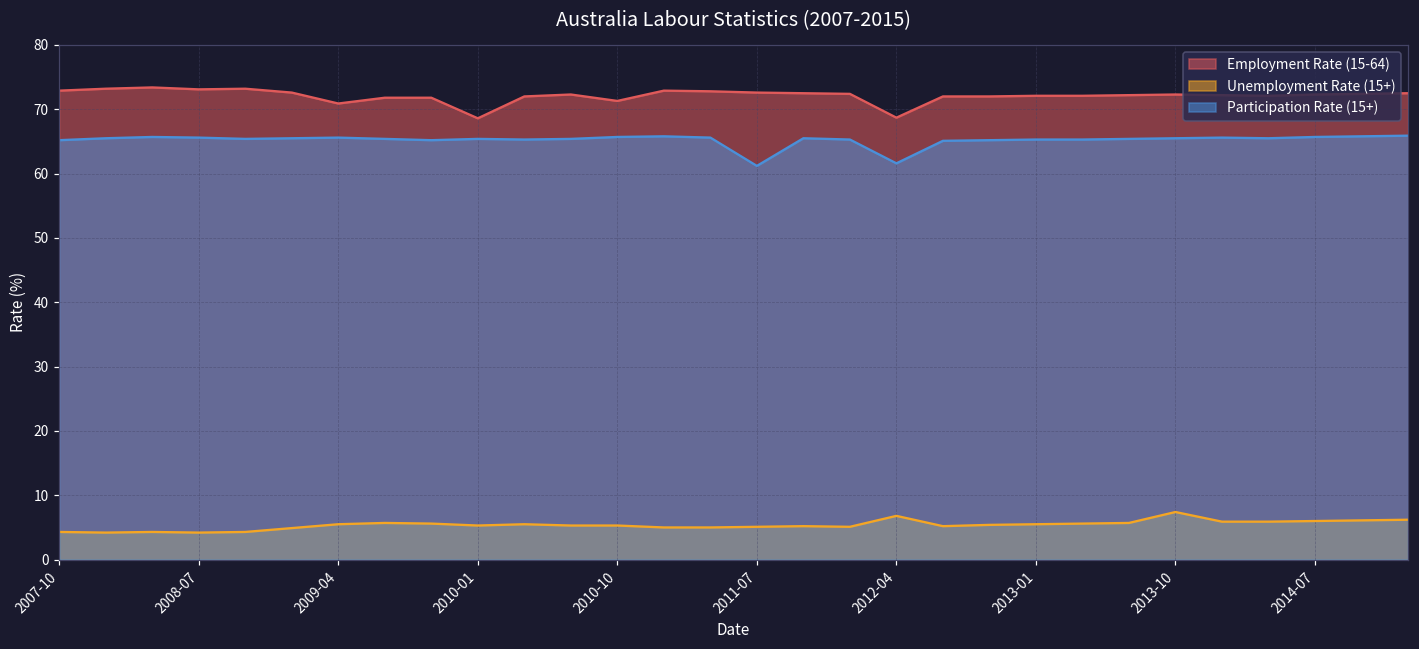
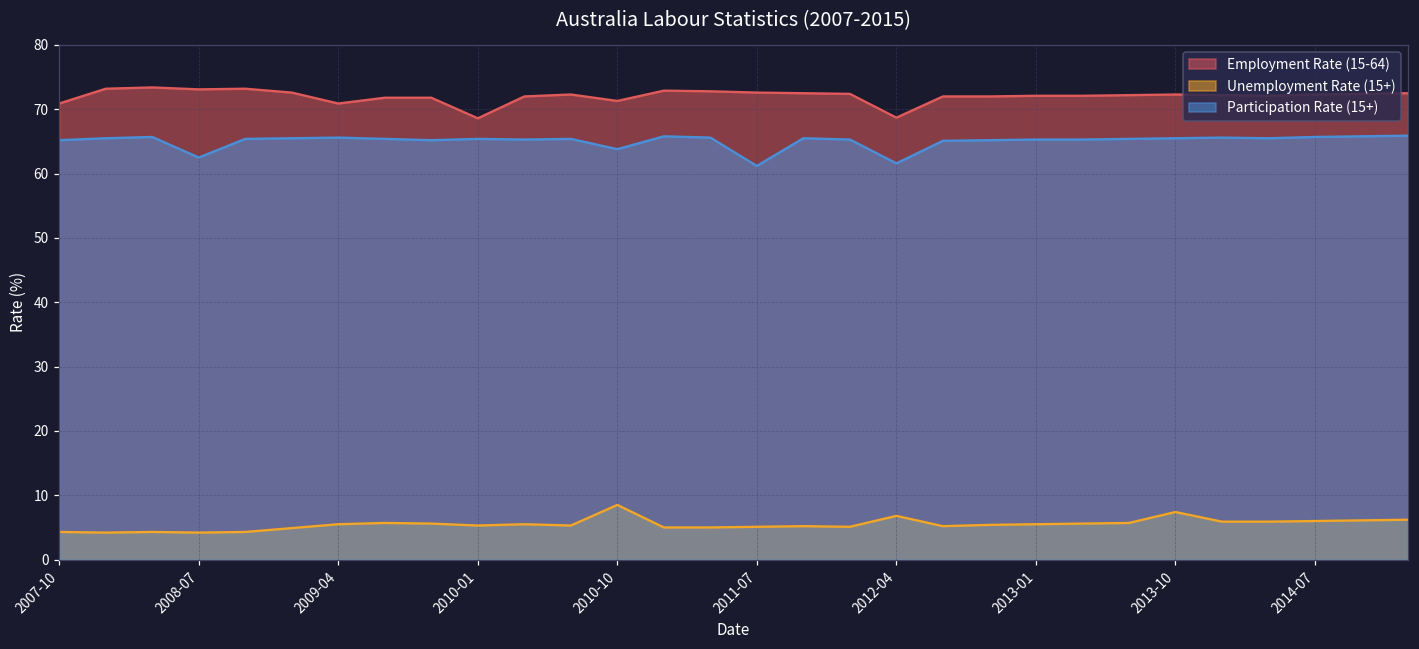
  {
    "Employment Rate (15-64)": {
-     "2007-10": 73,
+     "2007-10": 71,
      "2008-07": 73,
      "2009-04": 71,
      "2010-01": 69,
      "2010-10": 71,
      "2011-07": 73,
      "2012-04": 69,
      "2013-01": 72,
      "2013-10": 72
    },
    "Unemployment Rate (15+)": {
      "2007-10": 4,
      "2008-07": 4,
      "2009-04": 6,
      "2010-01": 5,
-     "2010-10": 5,
+     "2010-10": 9,
      "2011-07": 5,
      "2012-04": 7,
      "2013-01": 6,
      "2013-10": 7,
      "2014-07": 6
    },
    "Participation Rate (15+)": {
      "2007-10": 65,
-     "2008-07": 66,
+     "2008-07": 63,
      "2009-04": 66,
      "2010-01": 65,
-     "2010-10": 66,
+     "2010-10": 64,
      "2011-07": 61,
      "2012-04": 62,
      "2013-01": 65,
      "2013-10": 66,
      "2014-07": 66
    }
  }
